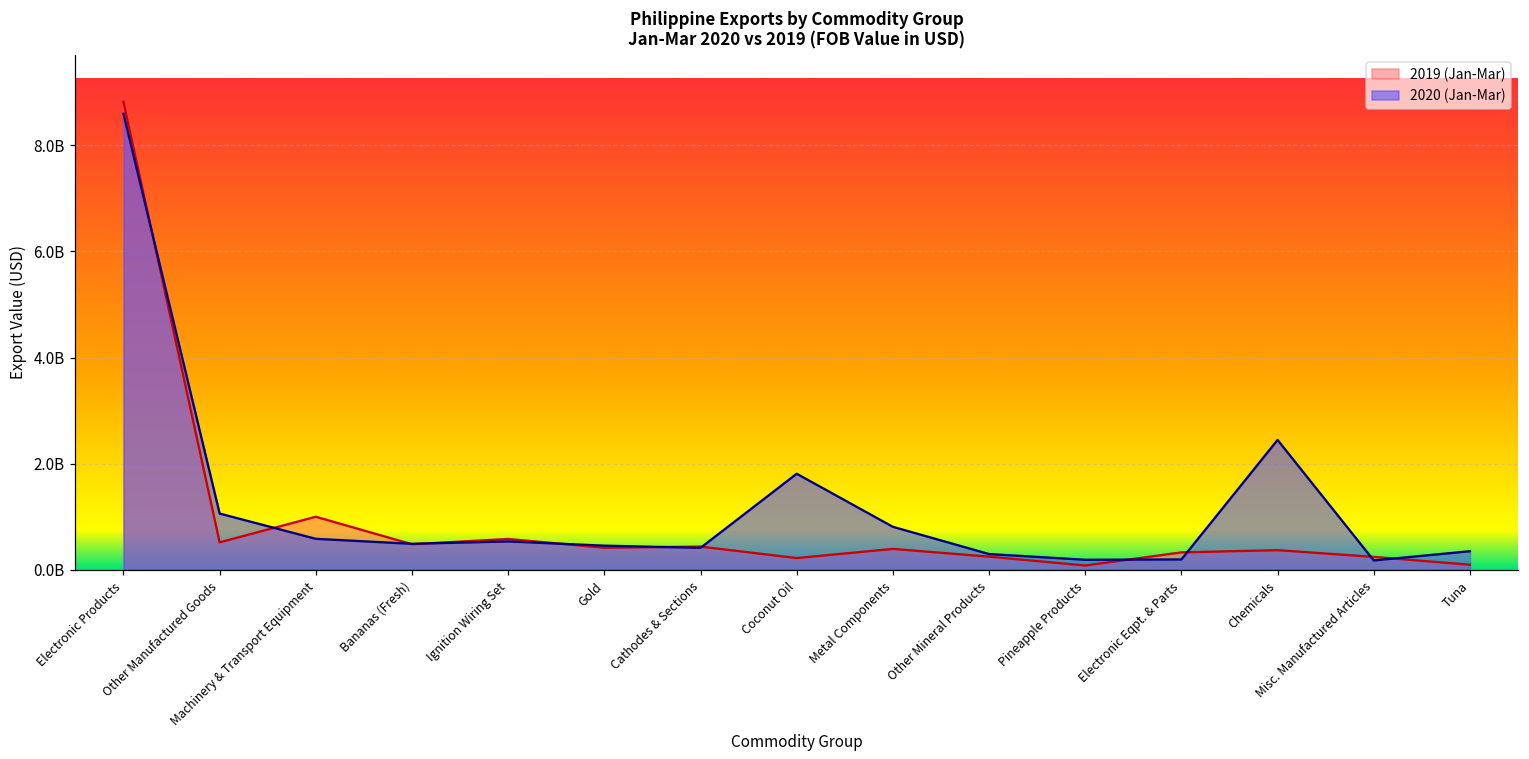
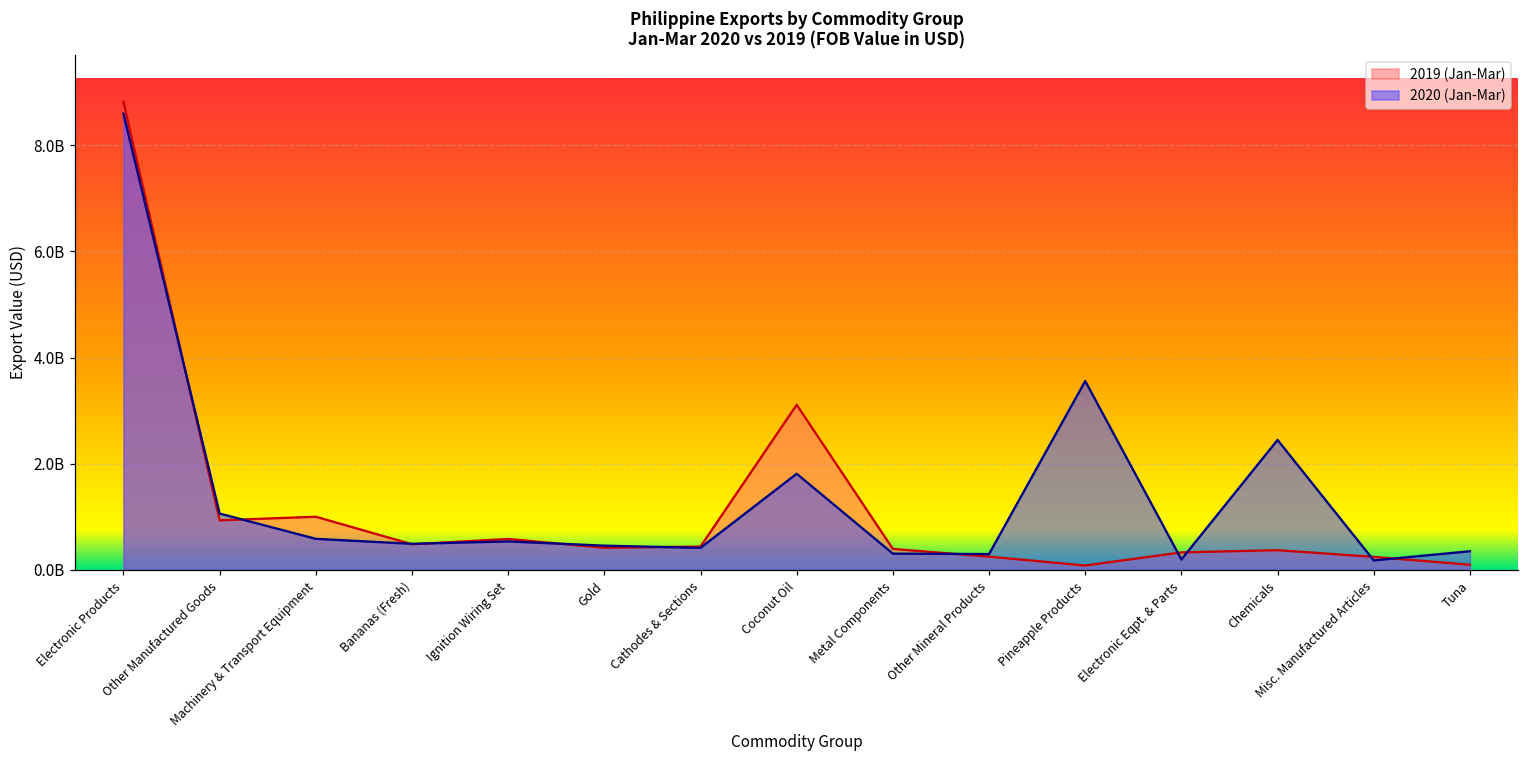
  {
    "2019 (Jan-Mar)": {
      "Electronic Products": 8800000000,
-     "Other Manufactured Goods": 500000000,
+     "Other Manufactured Goods": 900000000,
      "Machinery & Transport Equipment": 1000000000,
-     "Coconut Oil": 200000000,
+     "Coconut Oil": 3100000000,
      "Metal Components": 400000000,
      "Pineapple Products": 100000000,
      "Electronic Eqpt. & Parts": 300000000,
      "Chemicals": 400000000,
      "Misc. Manufactured Articles": 200000000,
      "Tuna": 100000000
    },
    "2020 (Jan-Mar)": {
      "Electronic Products": 8600000000,
      "Other Manufactured Goods": 1100000000,
      "Machinery & Transport Equipment": 600000000,
      "Coconut Oil": 1800000000,
-     "Metal Components": 800000000,
-     "Pineapple Products": 200000000,
+     "Metal Components": 300000000,
+     "Pineapple Products": 3600000000,
      "Electronic Eqpt. & Parts": 200000000,
      "Chemicals": 2400000000,
      "Misc. Manufactured Articles": 200000000,
      "Tuna": 300000000
    }
  }
